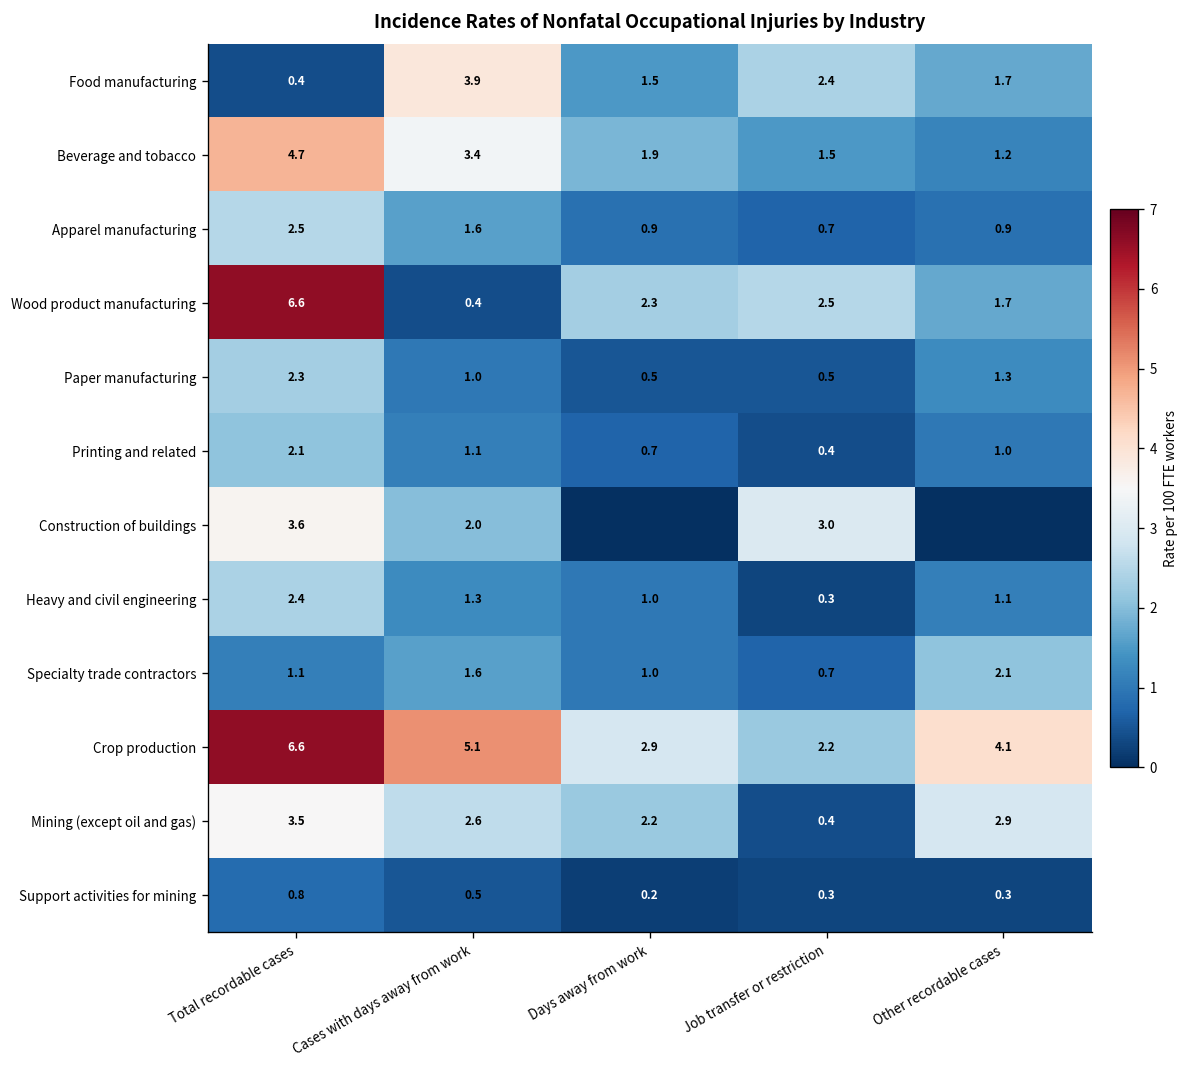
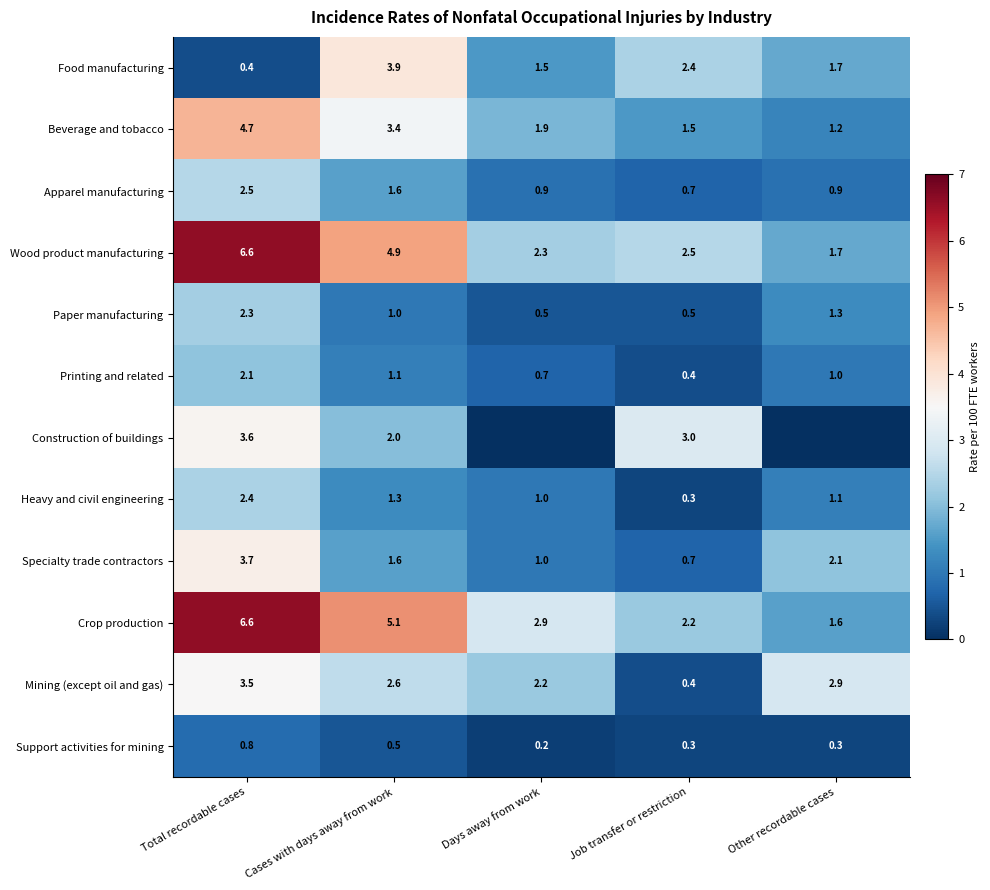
  {
    "Food manufacturing": {
      "Total recordable cases": 0.4,
      "Cases with days away from work": 3.9,
      "Days away from work": 1.5,
      "Job transfer or restriction": 2.4,
      "Other recordable cases": 1.7
    },
    "Beverage and tobacco": {
      "Total recordable cases": 4.7,
      "Cases with days away from work": 3.4,
      "Days away from work": 1.9,
      "Job transfer or restriction": 1.5,
      "Other recordable cases": 1.2
    },
    "Apparel manufacturing": {
      "Total recordable cases": 2.5,
      "Cases with days away from work": 1.6,
      "Days away from work": 0.9,
      "Job transfer or restriction": 0.7,
      "Other recordable cases": 0.9
    },
    "Wood product manufacturing": {
      "Total recordable cases": 6.6,
-     "Cases with days away from work": 0.4,
+     "Cases with days away from work": 4.9,
      "Days away from work": 2.3,
      "Job transfer or restriction": 2.5,
      "Other recordable cases": 1.7
    },
    "Paper manufacturing": {
      "Total recordable cases": 2.3,
      "Cases with days away from work": 1.0,
      "Days away from work": 0.5,
      "Job transfer or restriction": 0.5,
      "Other recordable cases": 1.3
    },
    "Printing and related": {
      "Total recordable cases": 2.1,
      "Cases with days away from work": 1.1,
      "Days away from work": 0.7,
      "Job transfer or restriction": 0.4,
      "Other recordable cases": 1.0
    },
    "Construction of buildings": {
      "Total recordable cases": 3.6,
      "Cases with days away from work": 2.0,
      "Job transfer or restriction": 3.0
    },
    "Heavy and civil engineering": {
      "Total recordable cases": 2.4,
      "Cases with days away from work": 1.3,
      "Days away from work": 1.0,
      "Job transfer or restriction": 0.3,
      "Other recordable cases": 1.1
    },
    "Specialty trade contractors": {
-     "Total recordable cases": 1.1,
+     "Total recordable cases": 3.7,
      "Cases with days away from work": 1.6,
      "Days away from work": 1.0,
      "Job transfer or restriction": 0.7,
      "Other recordable cases": 2.1
    },
    "Crop production": {
      "Total recordable cases": 6.6,
      "Cases with days away from work": 5.1,
      "Days away from work": 2.9,
      "Job transfer or restriction": 2.2,
-     "Other recordable cases": 4.1
+     "Other recordable cases": 1.6
    },
    "Mining (except oil and gas)": {
      "Total recordable cases": 3.5,
      "Cases with days away from work": 2.6,
      "Days away from work": 2.2,
      "Job transfer or restriction": 0.4,
      "Other recordable cases": 2.9
    },
    "Support activities for mining": {
      "Total recordable cases": 0.8,
      "Cases with days away from work": 0.5,
      "Days away from work": 0.2,
      "Job transfer or restriction": 0.3,
      "Other recordable cases": 0.3
    }
  }
